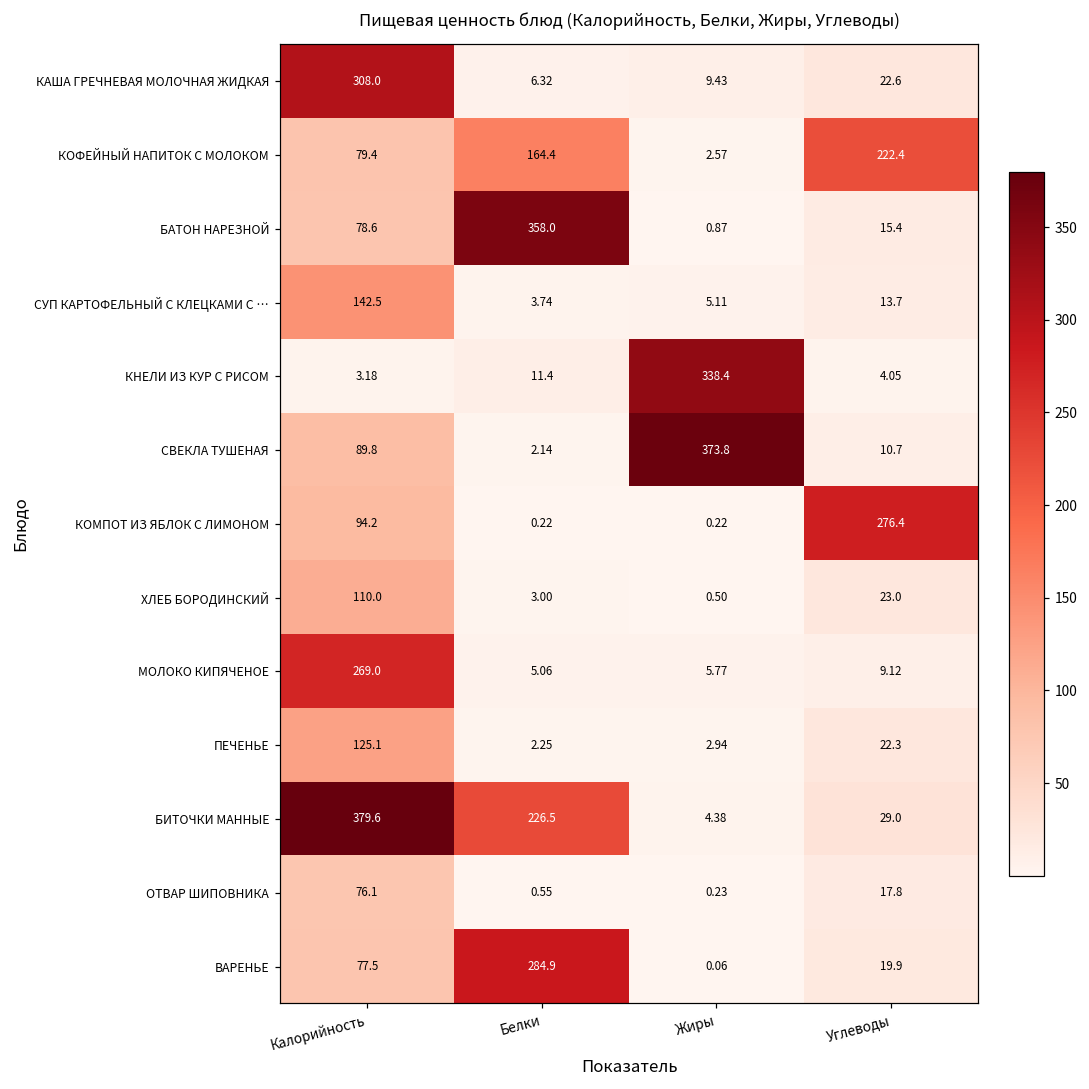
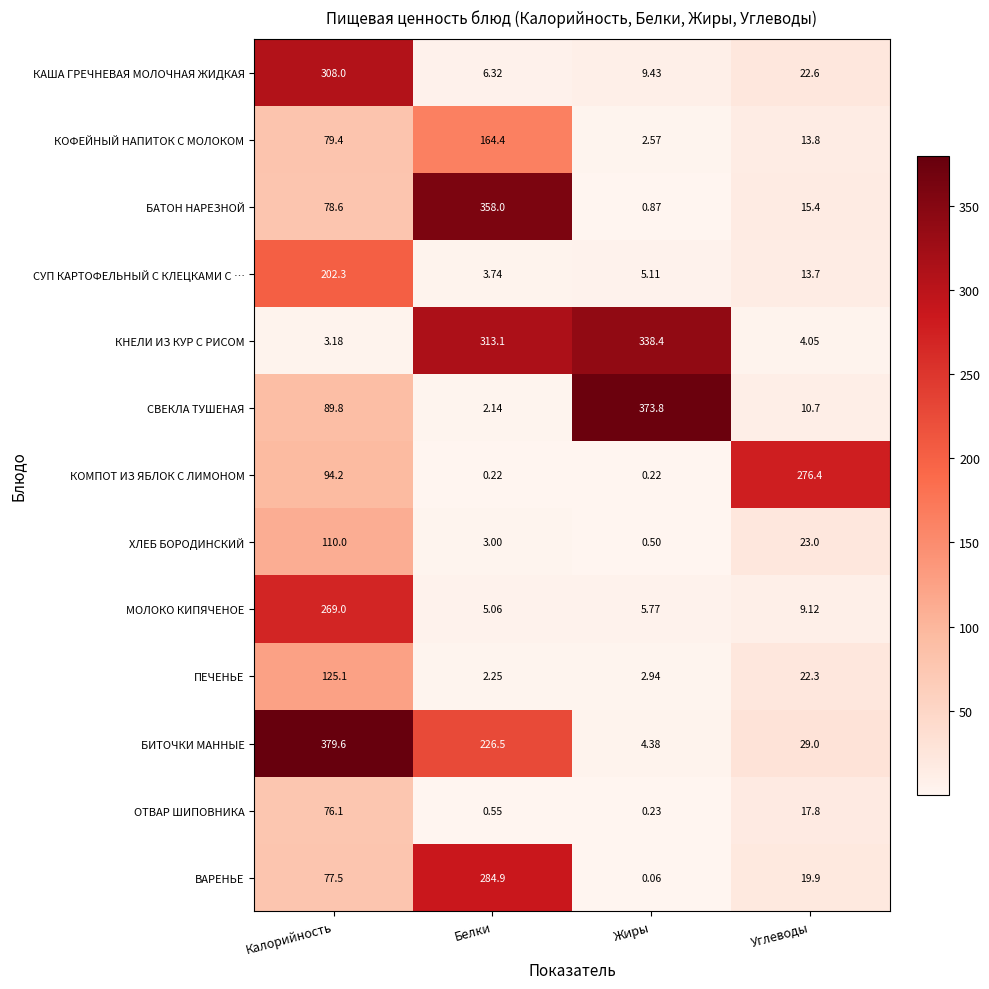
  {
    "КАША ГРЕЧНЕВАЯ МОЛОЧНАЯ ЖИДКАЯ": {
      "Калорийность": 308.0,
      "Белки": 6.32,
      "Жиры": 9.43,
      "Углеводы": 22.6
    },
    "КОФЕЙНЫЙ НАПИТОК С МОЛОКОМ": {
      "Калорийность": 79.4,
      "Белки": 164.4,
      "Жиры": 2.57,
-     "Углеводы": 222.4
+     "Углеводы": 13.8
    },
    "БАТОН НАРЕЗНОЙ": {
      "Калорийность": 78.6,
      "Белки": 358.0,
      "Жиры": 0.87,
      "Углеводы": 15.4
    },
    "СУП КАРТОФЕЛЬНЫЙ С КЛЕЦКАМИ С …": {
-     "Калорийность": 142.5,
+     "Калорийность": 202.3,
      "Белки": 3.74,
      "Жиры": 5.11,
      "Углеводы": 13.7
    },
    "КНЕЛИ ИЗ КУР С РИСОМ": {
      "Калорийность": 3.18,
-     "Белки": 11.4,
+     "Белки": 313.1,
      "Жиры": 338.4,
      "Углеводы": 4.05
    },
    "СВЕКЛА ТУШЕНАЯ": {
      "Калорийность": 89.8,
      "Белки": 2.14,
      "Жиры": 373.8,
      "Углеводы": 10.7
    },
    "КОМПОТ ИЗ ЯБЛОК С ЛИМОНОМ": {
      "Калорийность": 94.2,
      "Белки": 0.22,
      "Жиры": 0.22,
      "Углеводы": 276.4
    },
    "ХЛЕБ БОРОДИНСКИЙ": {
      "Калорийность": 110.0,
      "Белки": 3.00,
      "Жиры": 0.50,
      "Углеводы": 23.0
    },
    "МОЛОКО КИПЯЧЕНОЕ": {
      "Калорийность": 269.0,
      "Белки": 5.06,
      "Жиры": 5.77,
      "Углеводы": 9.12
    },
    "ПЕЧЕНЬЕ": {
      "Калорийность": 125.1,
      "Белки": 2.25,
      "Жиры": 2.94,
      "Углеводы": 22.3
    },
    "БИТОЧКИ МАННЫЕ": {
      "Калорийность": 379.6,
      "Белки": 226.5,
      "Жиры": 4.38,
      "Углеводы": 29.0
    },
    "ОТВАР ШИПОВНИКА": {
      "Калорийность": 76.1,
      "Белки": 0.55,
      "Жиры": 0.23,
      "Углеводы": 17.8
    },
    "ВАРЕНЬЕ": {
      "Калорийность": 77.5,
      "Белки": 284.9,
      "Жиры": 0.06,
      "Углеводы": 19.9
    }
  }
